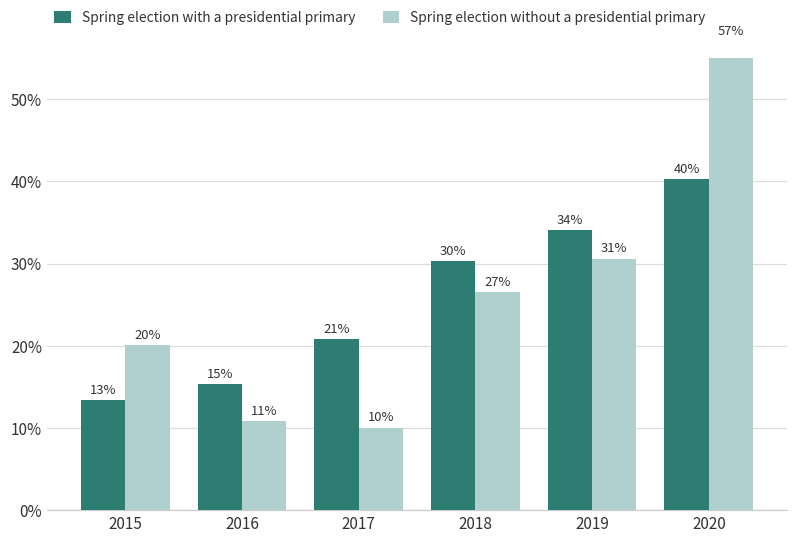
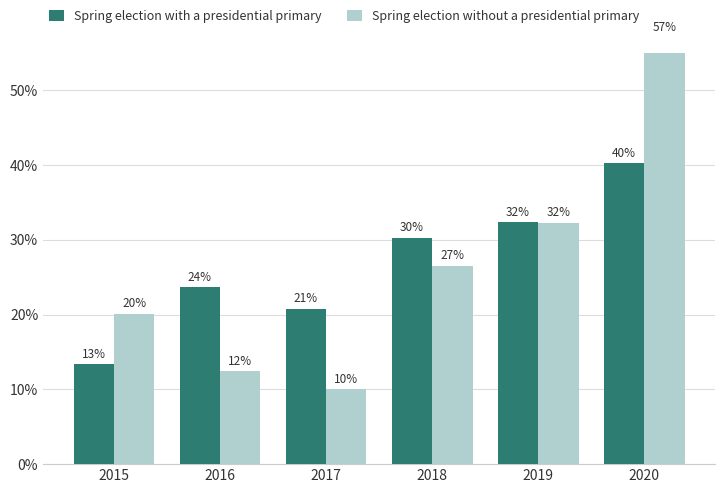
  {
    "Spring election with a presidential primary": {
      "2015": "13%",
-     "2016": "15%",
+     "2016": "24%",
      "2017": "21%",
      "2018": "30%",
-     "2019": "34%",
+     "2019": "32%",
      "2020": "40%"
    },
    "Spring election without a presidential primary": {
      "2015": "20%",
-     "2016": "11%",
+     "2016": "12%",
      "2017": "10%",
      "2018": "27%",
-     "2019": "31%"
+     "2019": "32%"
    }
  }
